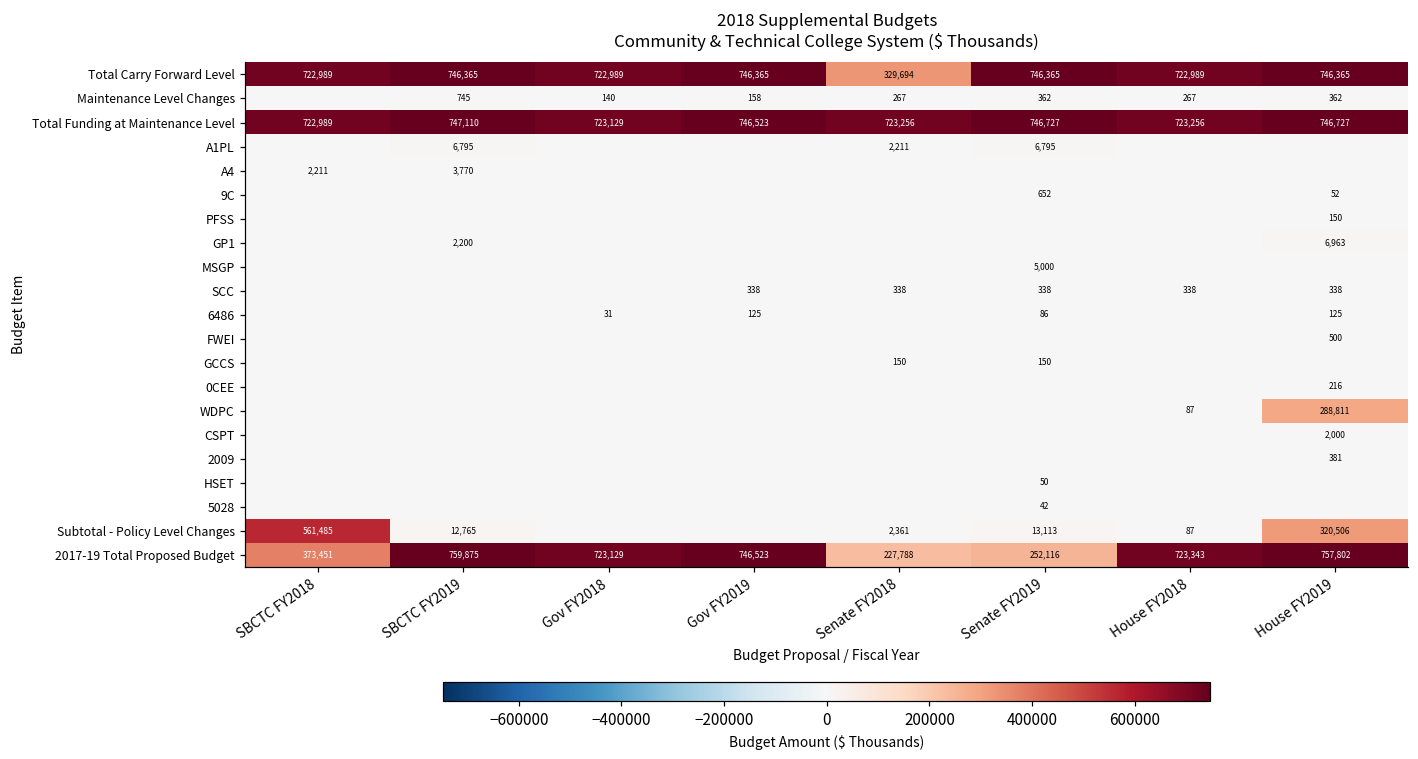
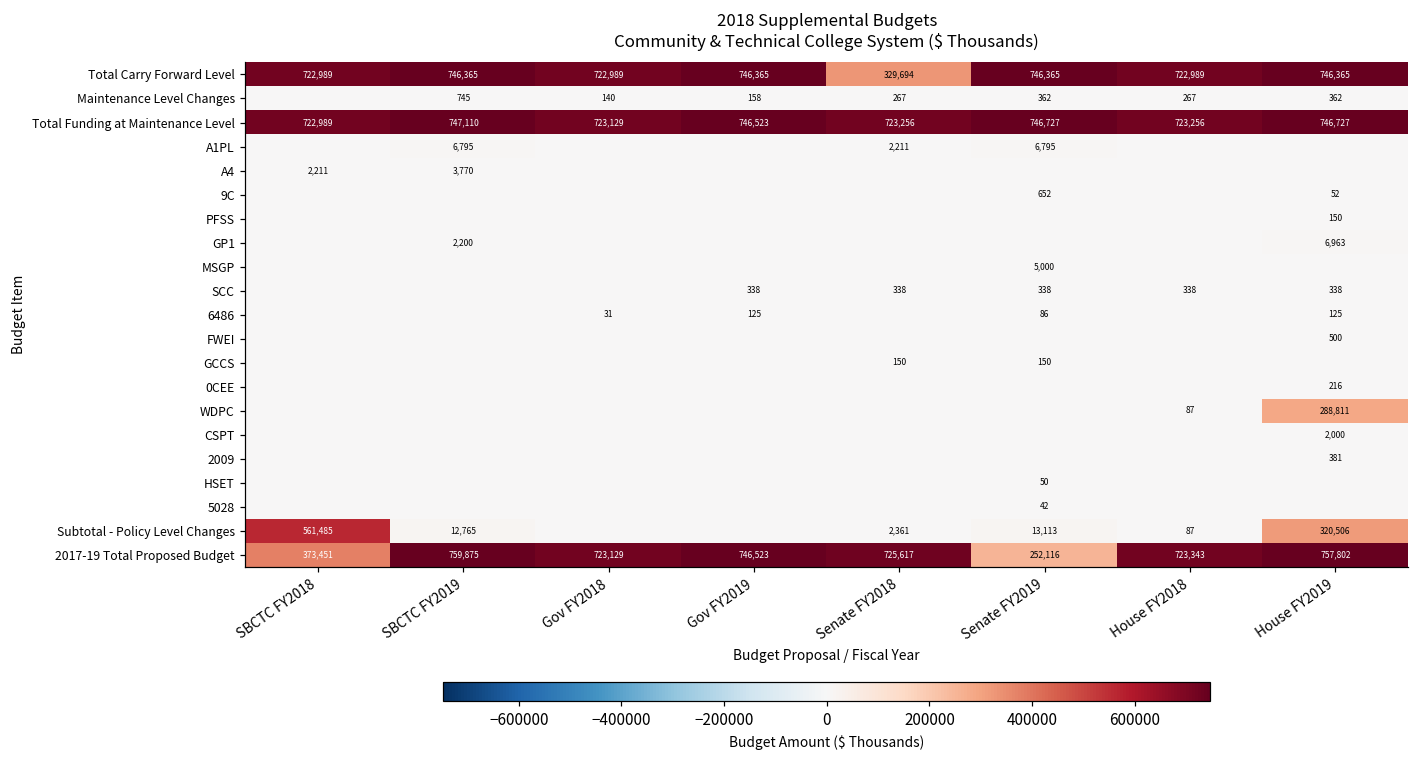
  {
    "Total Carry Forward Level": {
      "SBCTC FY2018": "722,989",
      "SBCTC FY2019": "746,365",
      "Gov FY2018": "722,989",
      "Gov FY2019": "746,365",
      "Senate FY2018": "329,694",
      "Senate FY2019": "746,365",
      "House FY2018": "722,989",
      "House FY2019": "746,365"
    },
    "Maintenance Level Changes": {
      "SBCTC FY2019": "745",
      "Gov FY2018": "140",
      "Gov FY2019": "158",
      "Senate FY2018": "267",
      "Senate FY2019": "362",
      "House FY2018": "267",
      "House FY2019": "362"
    },
    "Total Funding at Maintenance Level": {
      "SBCTC FY2018": "722,989",
      "SBCTC FY2019": "747,110",
      "Gov FY2018": "723,129",
      "Gov FY2019": "746,523",
      "Senate FY2018": "723,256",
      "Senate FY2019": "746,727",
      "House FY2018": "723,256",
      "House FY2019": "746,727"
    },
    "A1PL": {
      "SBCTC FY2019": "6,795",
      "Senate FY2018": "2,211",
      "Senate FY2019": "6,795"
    },
    "A4": {
      "SBCTC FY2018": "2,211",
      "SBCTC FY2019": "3,770"
    },
    "9C": {
      "Senate FY2019": "652",
      "House FY2019": "52"
    },
    "PFSS": {
      "House FY2019": "150"
    },
    "GP1": {
      "SBCTC FY2019": "2,200",
      "House FY2019": "6,963"
    },
    "MSGP": {
      "Senate FY2019": "5,000"
    },
    "SCC": {
      "Gov FY2019": "338",
      "Senate FY2018": "338",
      "Senate FY2019": "338",
      "House FY2018": "338",
      "House FY2019": "338"
    },
    "6486": {
      "Gov FY2018": "31",
      "Gov FY2019": "125",
      "Senate FY2019": "86",
      "House FY2019": "125"
    },
    "FWEI": {
      "House FY2019": "500"
    },
    "GCCS": {
      "Senate FY2018": "150",
      "Senate FY2019": "150"
    },
    "0CEE": {
      "House FY2019": "216"
    },
    "WDPC": {
      "House FY2018": "87",
      "House FY2019": "288,811"
    },
    "CSPT": {
      "House FY2019": "2,000"
    },
    "2009": {
      "House FY2019": "381"
    },
    "HSET": {
      "Senate FY2019": "50"
    },
    "5028": {
      "Senate FY2019": "42"
    },
    "Subtotal - Policy Level Changes": {
      "SBCTC FY2018": "561,485",
      "SBCTC FY2019": "12,765",
      "Senate FY2018": "2,361",
      "Senate FY2019": "13,113",
      "House FY2018": "87",
      "House FY2019": "320,506"
    },
    "2017-19 Total Proposed Budget": {
      "SBCTC FY2018": "373,451",
      "SBCTC FY2019": "759,875",
      "Gov FY2018": "723,129",
      "Gov FY2019": "746,523",
-     "Senate FY2018": "227,788",
+     "Senate FY2018": "725,617",
      "Senate FY2019": "252,116",
      "House FY2018": "723,343",
      "House FY2019": "757,802"
    }
  }
